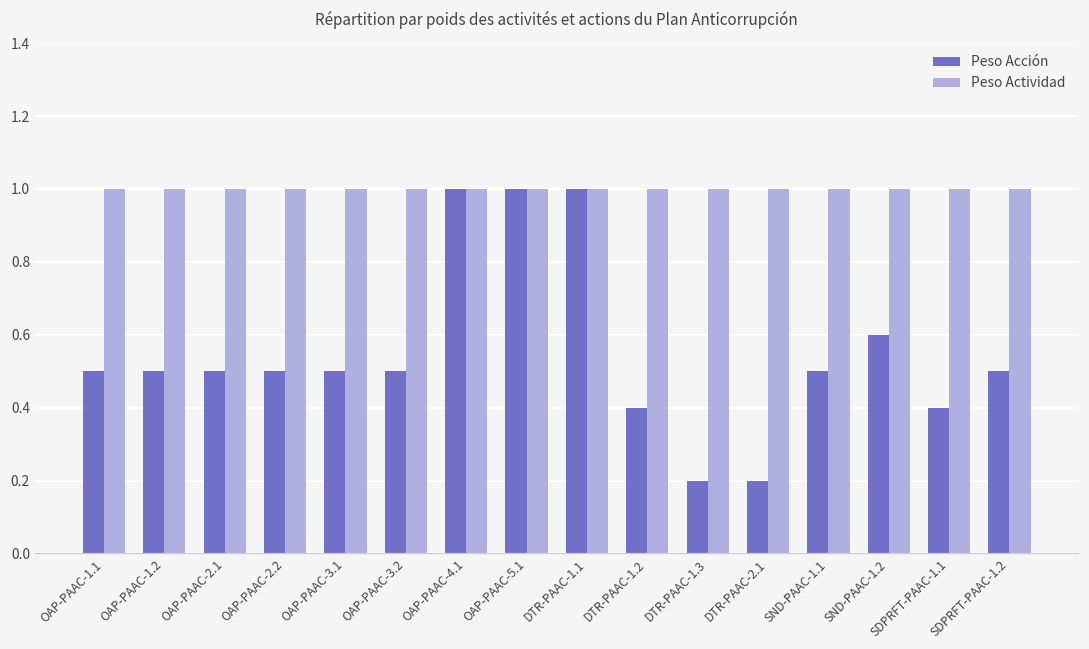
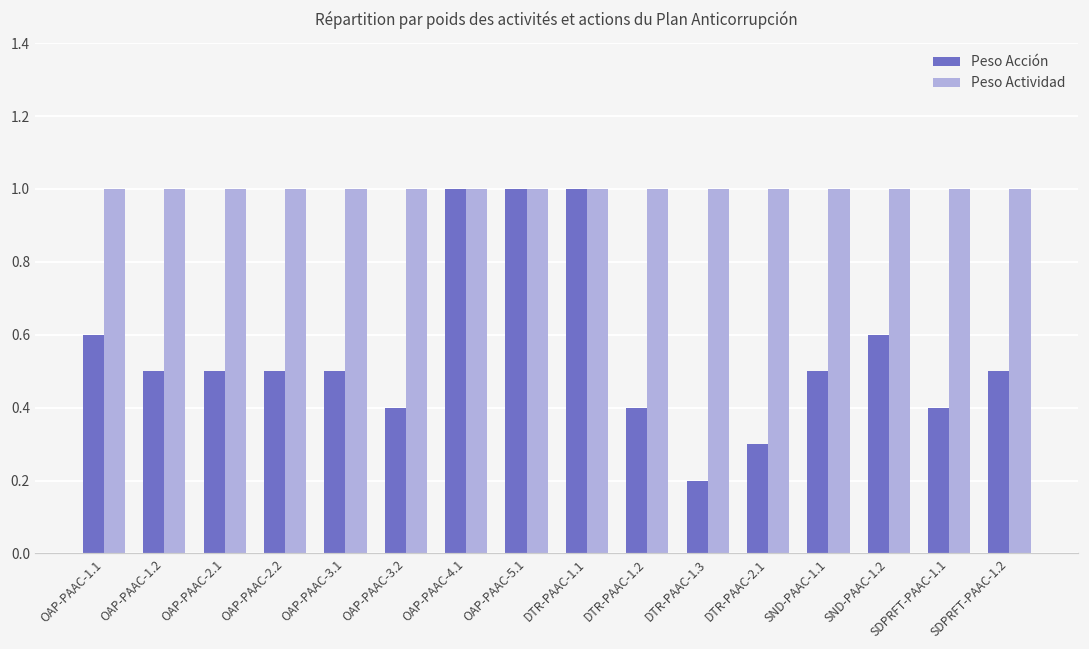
  {
    "Peso Acción": {
-     "OAP-PAAC-1.1": 0.5,
+     "OAP-PAAC-1.1": 0.6,
      "OAP-PAAC-1.2": 0.5,
      "OAP-PAAC-2.1": 0.5,
      "OAP-PAAC-2.2": 0.5,
      "OAP-PAAC-3.1": 0.5,
-     "OAP-PAAC-3.2": 0.5,
+     "OAP-PAAC-3.2": 0.4,
      "OAP-PAAC-4.1": 1.0,
      "OAP-PAAC-5.1": 1.0,
      "DTR-PAAC-1.1": 1.0,
      "DTR-PAAC-1.2": 0.4,
      "DTR-PAAC-1.3": 0.2,
-     "DTR-PAAC-2.1": 0.2,
+     "DTR-PAAC-2.1": 0.3,
      "SND-PAAC-1.1": 0.5,
      "SND-PAAC-1.2": 0.6,
      "SDPRFT-PAAC-1.1": 0.4,
      "SDPRFT-PAAC-1.2": 0.5
    },
    "Peso Actividad": {
      "OAP-PAAC-1.1": 1.0,
      "OAP-PAAC-1.2": 1.0,
      "OAP-PAAC-2.1": 1.0,
      "OAP-PAAC-2.2": 1.0,
      "OAP-PAAC-3.1": 1.0,
      "OAP-PAAC-3.2": 1.0,
      "OAP-PAAC-4.1": 1.0,
      "OAP-PAAC-5.1": 1.0,
      "DTR-PAAC-1.1": 1.0,
      "DTR-PAAC-1.2": 1.0,
      "DTR-PAAC-1.3": 1.0,
      "DTR-PAAC-2.1": 1.0,
      "SND-PAAC-1.1": 1.0,
      "SND-PAAC-1.2": 1.0,
      "SDPRFT-PAAC-1.1": 1.0,
      "SDPRFT-PAAC-1.2": 1.0
    }
  }
